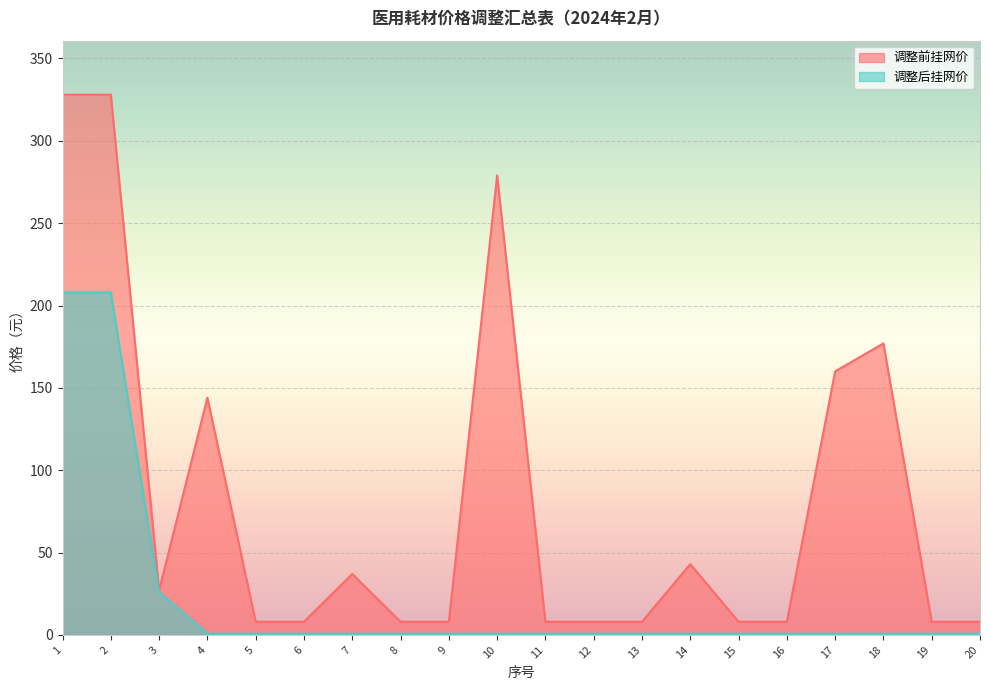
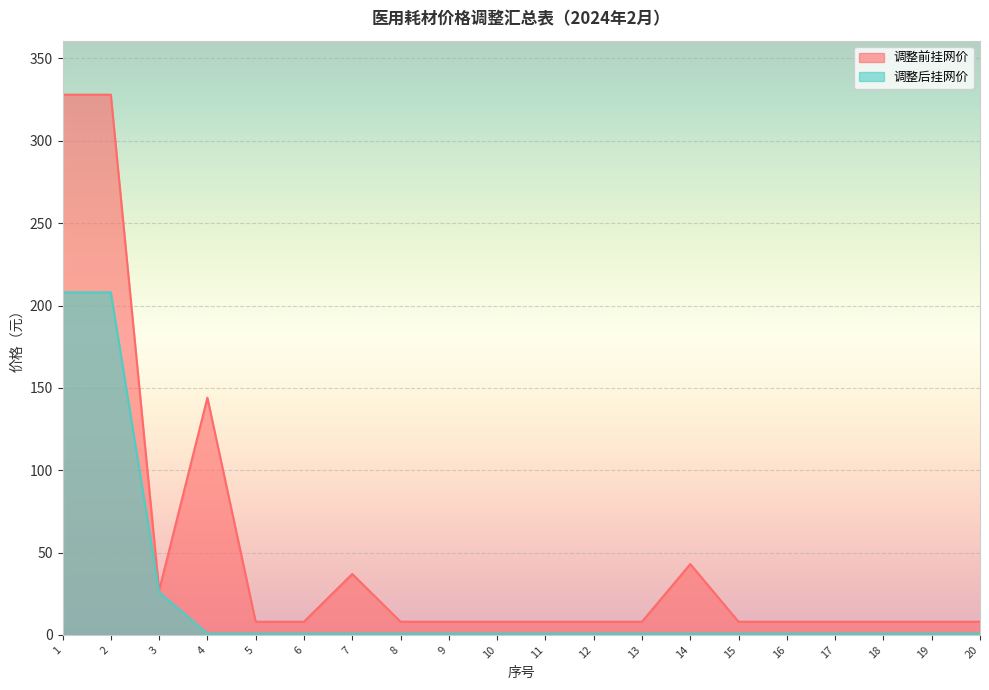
  {
    "调整前挂网价": {
      "1": 328,
      "2": 328,
      "4": 144,
      "5": 8,
      "6": 8,
      "7": 37,
      "8": 8,
      "9": 8,
-     "10": 279,
+     "10": 8,
      "11": 8,
      "12": 8,
      "13": 8,
      "14": 43,
      "15": 8,
      "16": 8,
-     "17": 160,
-     "18": 177,
+     "17": 8,
+     "18": 8,
      "19": 8,
      "20": 8
    },
    "调整后挂网价": {
      "1": 208,
      "2": 208,
      "4": 1,
      "5": 1,
      "6": 1,
      "7": 1,
      "8": 1,
      "9": 1,
      "10": 1,
      "11": 1,
      "12": 1,
      "13": 1,
      "14": 1,
      "15": 1,
      "16": 1,
      "17": 1,
      "18": 1,
      "19": 1,
      "20": 1
    }
  }
